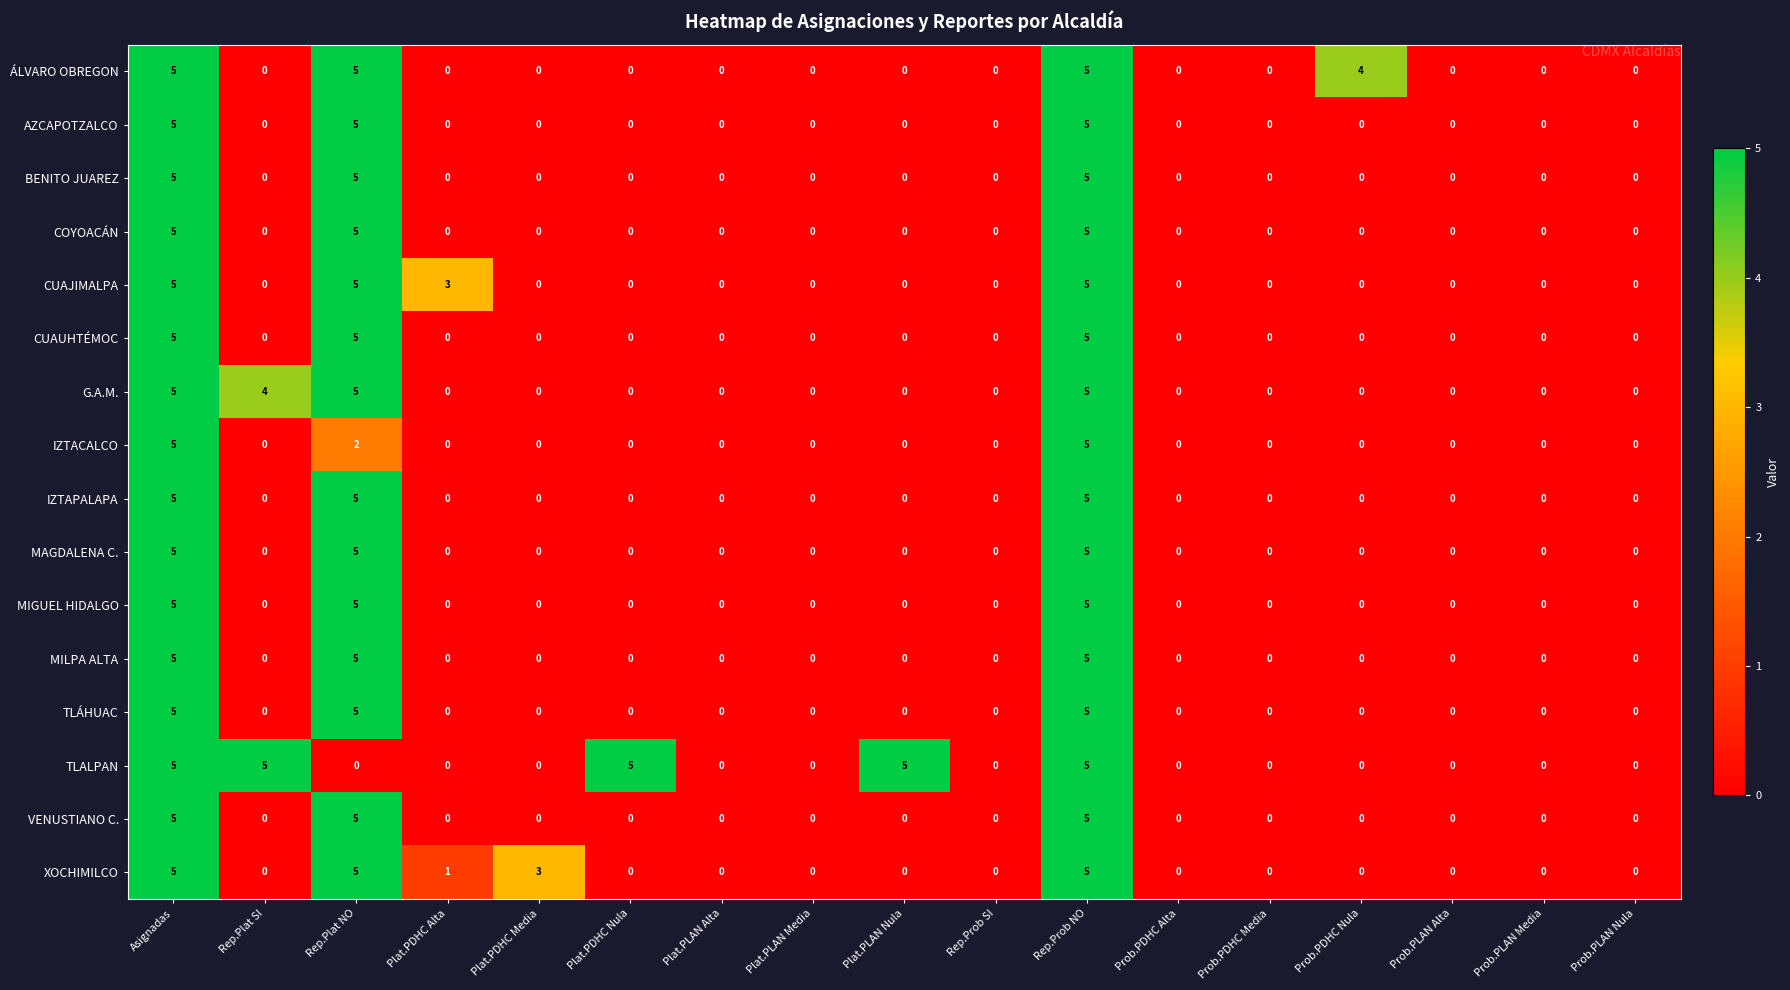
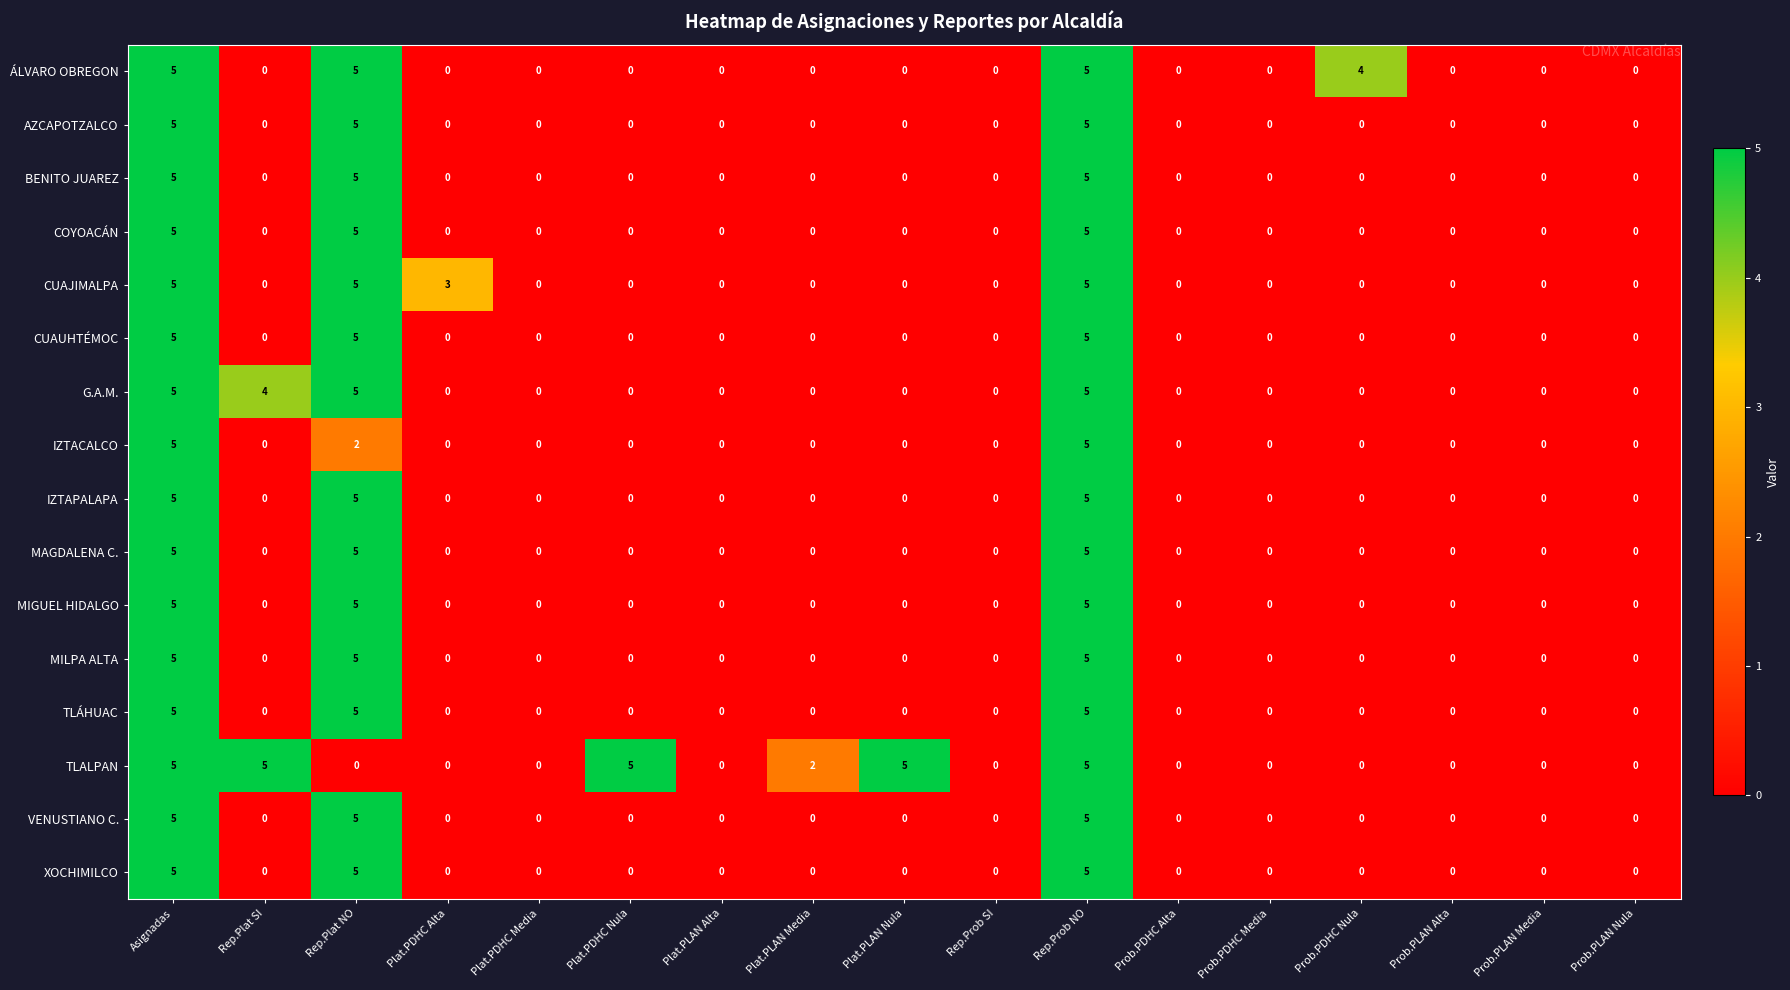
  {
    "TLALPAN": {
      "Asignadas": 5,
      "Rep.Plat SI": 5,
      "Rep.Plat NO": 0,
      "Plat.PDHC Alta": 0,
      "Plat.PDHC Media": 0,
      "Plat.PDHC Nula": 5,
      "Plat.PLAN Alta": 0,
-     "Plat.PLAN Media": 0,
+     "Plat.PLAN Media": 2,
      "Plat.PLAN Nula": 5,
      "Rep.Prob SI": 0,
      "Rep.Prob NO": 5,
      "Prob.PDHC Alta": 0,
      "Prob.PDHC Media": 0,
      "Prob.PDHC Nula": 0,
      "Prob.PLAN Alta": 0,
      "Prob.PLAN Media": 0,
      "Prob.PLAN Nula": 0
    },
    "XOCHIMILCO": {
      "Asignadas": 5,
      "Rep.Plat SI": 0,
      "Rep.Plat NO": 5,
-     "Plat.PDHC Alta": 1,
-     "Plat.PDHC Media": 3,
+     "Plat.PDHC Alta": 0,
+     "Plat.PDHC Media": 0,
      "Plat.PDHC Nula": 0,
      "Plat.PLAN Alta": 0,
      "Plat.PLAN Media": 0,
      "Plat.PLAN Nula": 0,
      "Rep.Prob SI": 0,
      "Rep.Prob NO": 5,
      "Prob.PDHC Alta": 0,
      "Prob.PDHC Media": 0,
      "Prob.PDHC Nula": 0,
      "Prob.PLAN Alta": 0,
      "Prob.PLAN Media": 0,
      "Prob.PLAN Nula": 0
    }
  }
